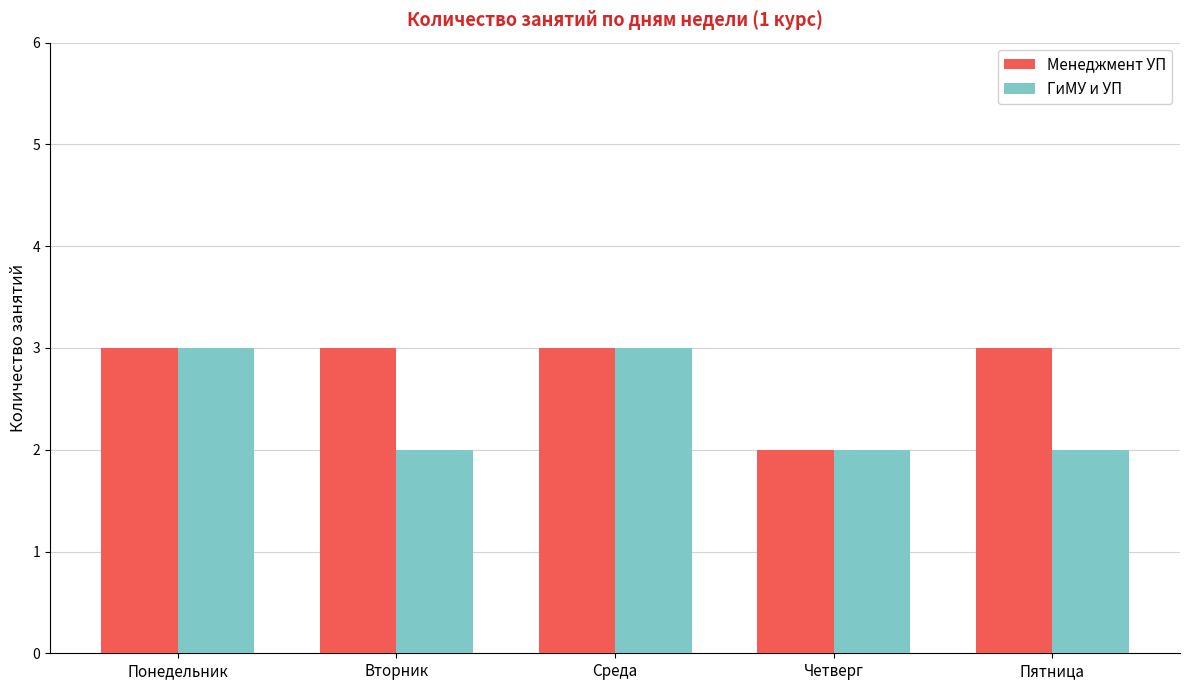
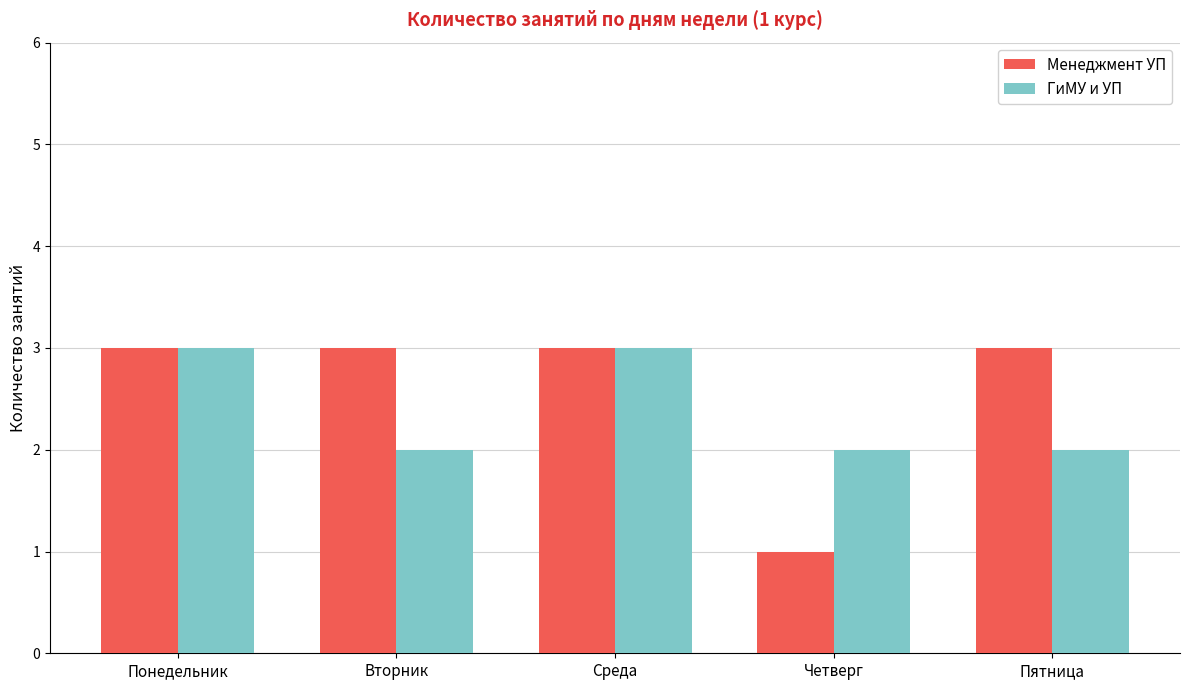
  {
    "Менеджмент УП": {
      "Понедельник": 3,
      "Вторник": 3,
      "Среда": 3,
-     "Четверг": 2,
+     "Четверг": 1,
      "Пятница": 3
    },
    "ГиМУ и УП": {
      "Понедельник": 3,
      "Вторник": 2,
      "Среда": 3,
      "Четверг": 2,
      "Пятница": 2
    }
  }
